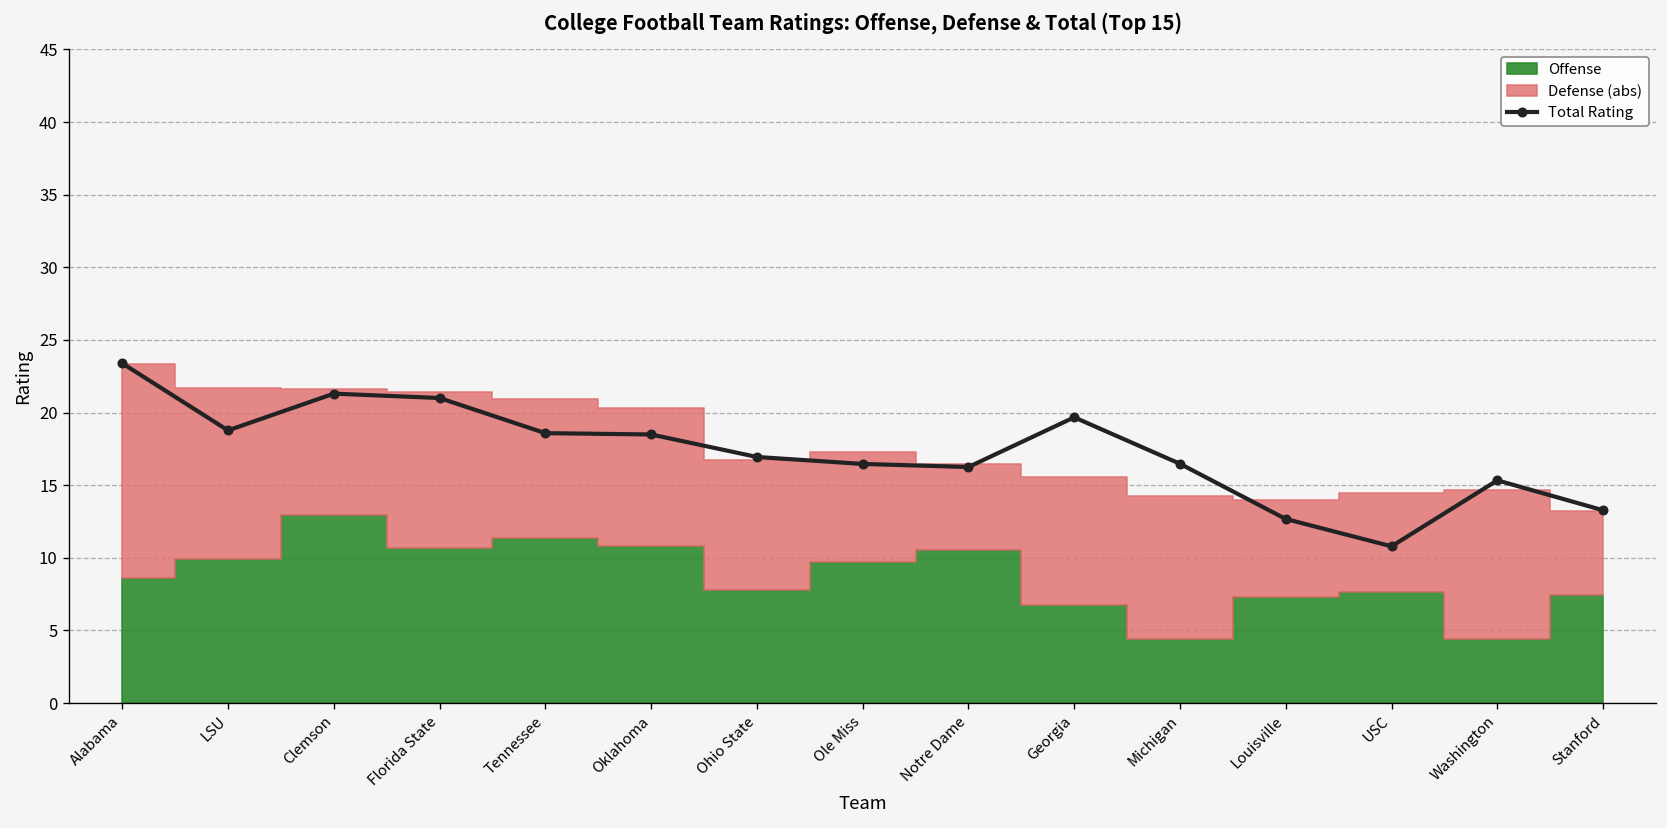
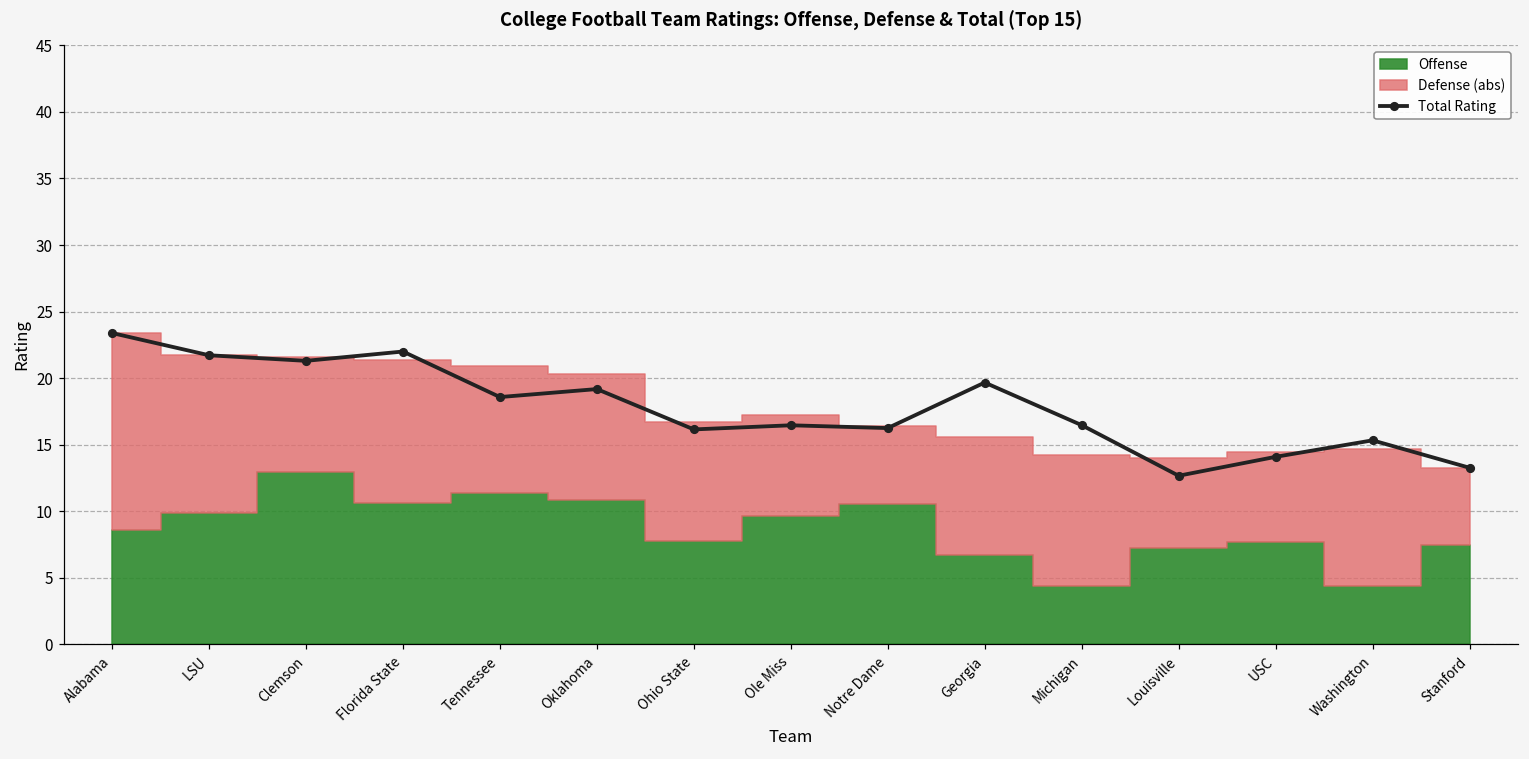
  {
    "Total Rating": {
-     "LSU": 18.8,
+     "LSU": 21.7,
      "Clemson": 21.3,
-     "Florida State": 21,
+     "Florida State": 22,
      "Tennessee": 18.6,
-     "Oklahoma": 18.5,
-     "Ohio State": 16.9,
+     "Oklahoma": 19.2,
+     "Ohio State": 16.2,
      "Ole Miss": 16.5,
      "Notre Dame": 16.3,
      "Georgia": 19.7,
      "Michigan": 16.5,
      "Louisville": 12.7,
-     "USC": 10.8,
+     "USC": 14.1,
      "Washington": 15.3
    }
  }
